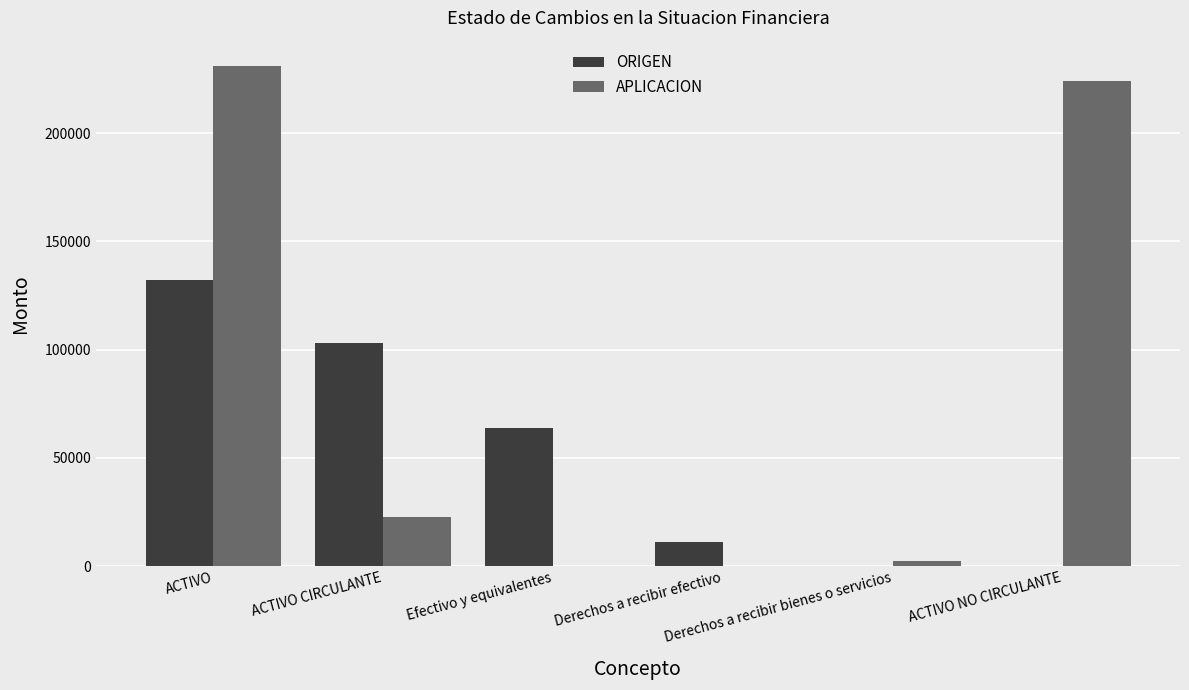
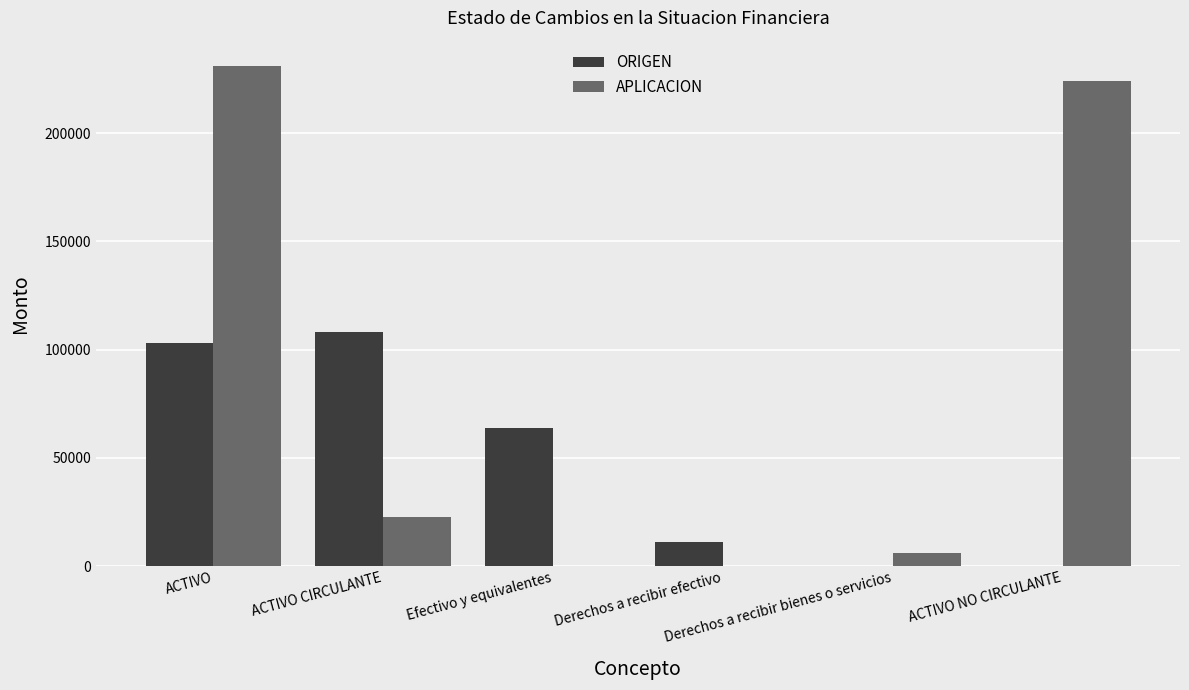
  {
    "ORIGEN": {
-     "ACTIVO": 132000,
-     "ACTIVO CIRCULANTE": 103000,
+     "ACTIVO": 103000,
+     "ACTIVO CIRCULANTE": 108000,
      "Efectivo y equivalentes": 64000,
      "Derechos a recibir efectivo": 11000,
      "Derechos a recibir bienes o servicios": 0,
      "ACTIVO NO CIRCULANTE": 0
    },
    "APLICACION": {
      "ACTIVO": 231000,
      "ACTIVO CIRCULANTE": 23000,
      "Efectivo y equivalentes": 0,
      "Derechos a recibir efectivo": 0,
-     "Derechos a recibir bienes o servicios": 2000,
+     "Derechos a recibir bienes o servicios": 6000,
      "ACTIVO NO CIRCULANTE": 224000
    }
  }
